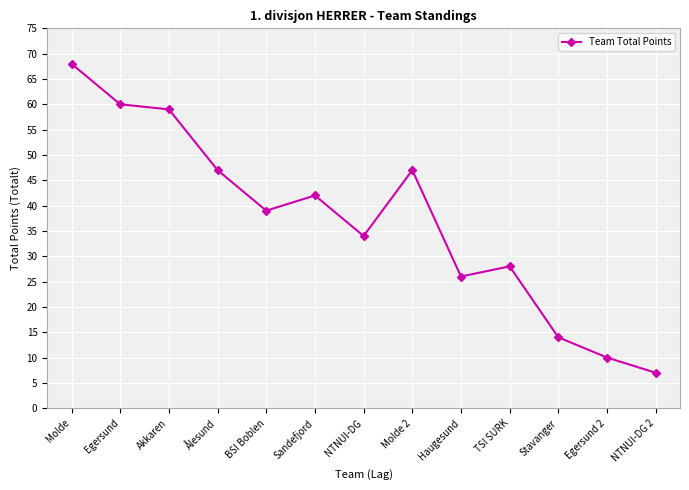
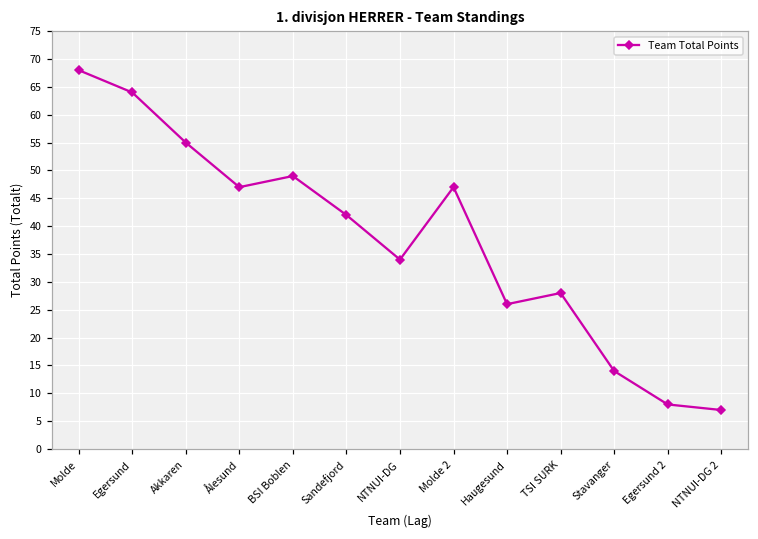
  {
    "Molde": 68,
-   "Egersund": 60,
-   "Akkaren": 59,
+   "Egersund": 64,
+   "Akkaren": 55,
    "Ålesund": 47,
-   "BSI Boblen": 39,
+   "BSI Boblen": 49,
    "Sandefjord": 42,
    "NTNUI-DG": 34,
    "Molde 2": 47,
    "Haugesund": 26,
    "TSI SURK": 28,
    "Stavanger": 14,
-   "Egersund 2": 10,
+   "Egersund 2": 8,
    "NTNUI-DG 2": 7
  }
